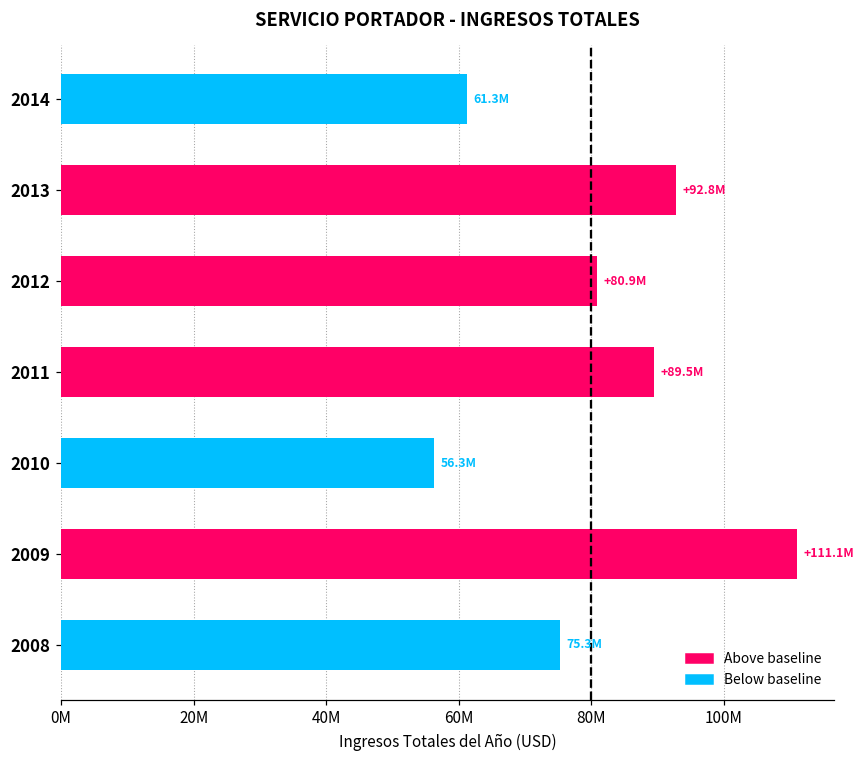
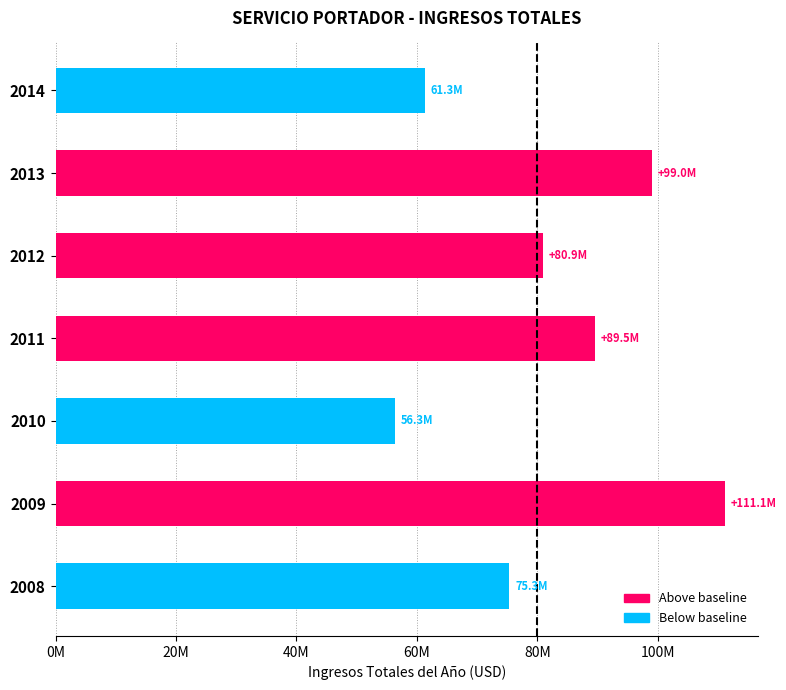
  {
    "2014": "61.3M",
-   "2013": "+92.8M",
+   "2013": "+99.0M",
    "2012": "+80.9M",
    "2011": "+89.5M",
    "2010": "56.3M",
    "2009": "+111.1M",
    "2008": "75.3M"
  }
